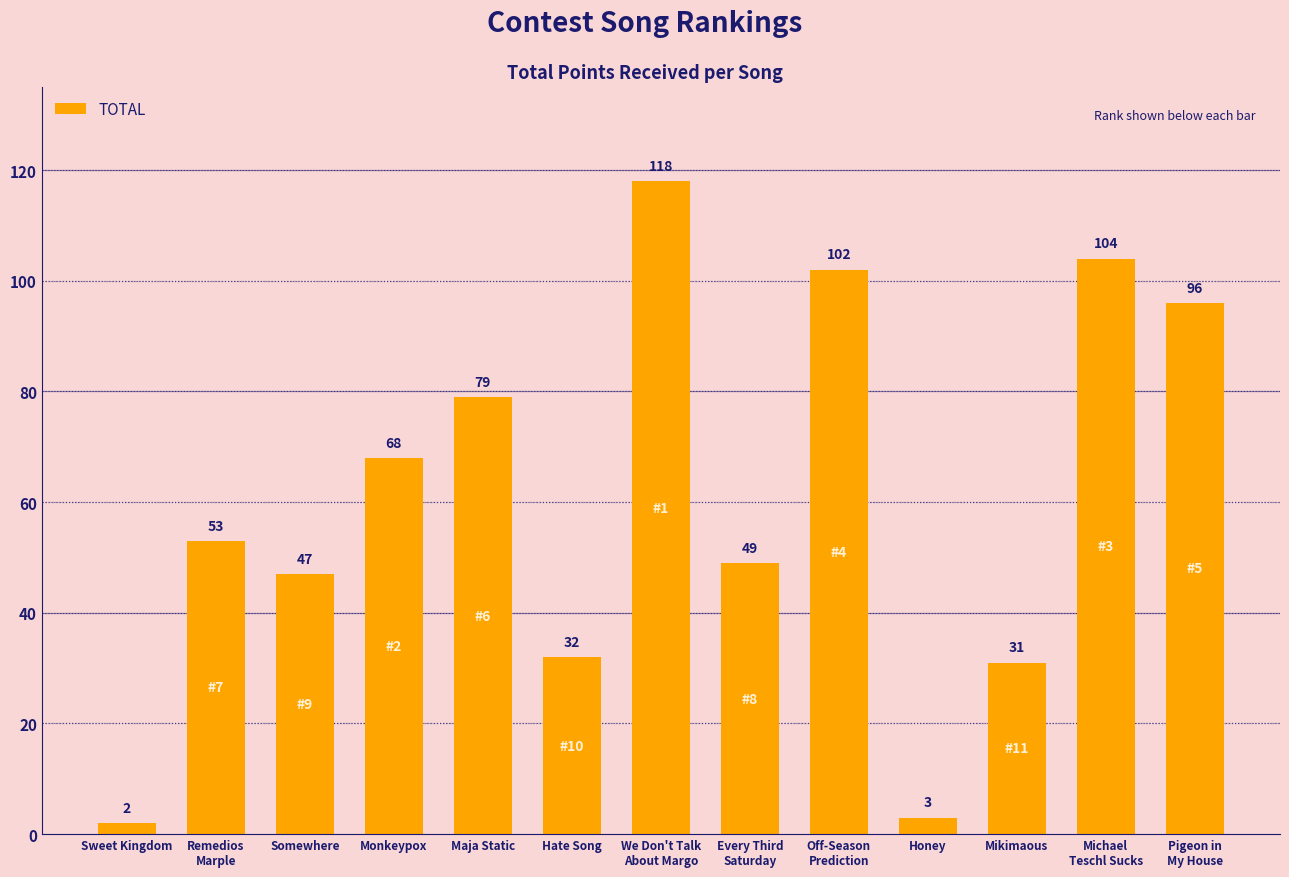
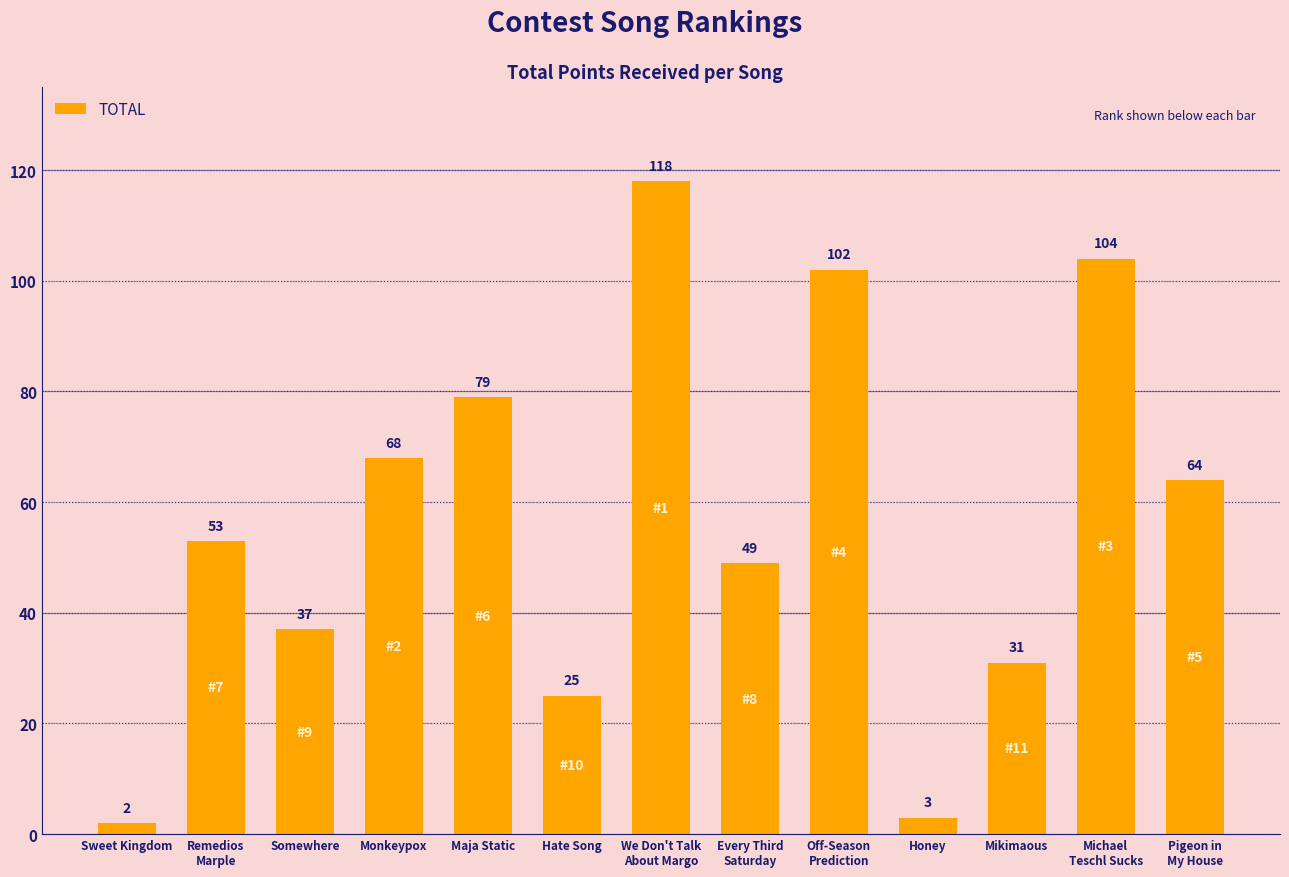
  {
    "Sweet Kingdom": 2,
    "Remedios Marple": 53,
-   "Somewhere": 47,
+   "Somewhere": 37,
    "Monkeypox": 68,
    "Maja Static": 79,
-   "Hate Song": 32,
+   "Hate Song": 25,
    "We Don't Talk About Margo": 118,
    "Every Third Saturday": 49,
    "Off-Season Prediction": 102,
    "Honey": 3,
    "Mikimaous": 31,
    "Michael Teschl Sucks": 104,
-   "Pigeon in My House": 96
+   "Pigeon in My House": 64
  }
